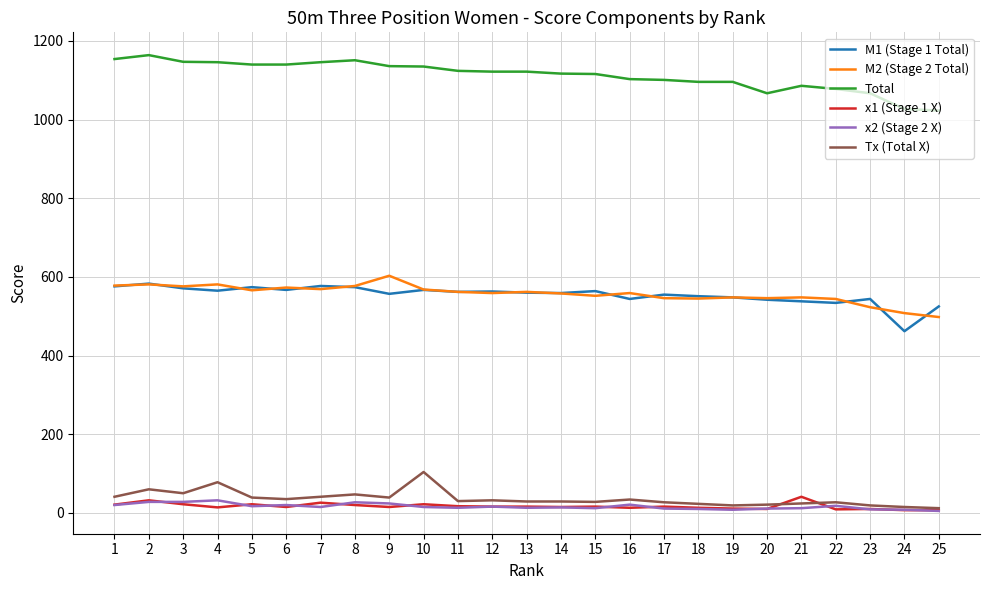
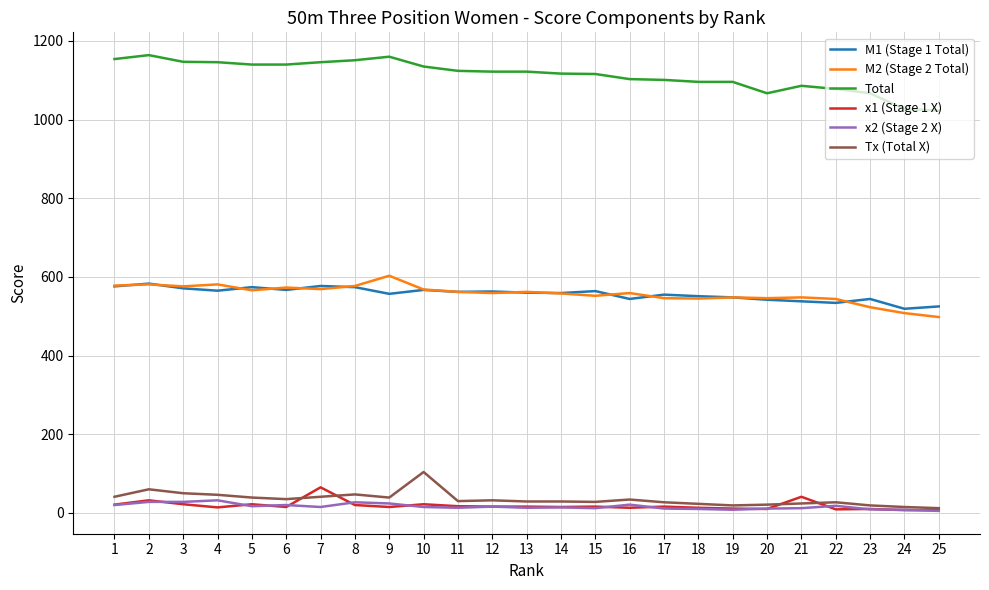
  {
    "M1 (Stage 1 Total)": {
      "4": 570,
      "5": 570,
      "7": 580,
      "9": 560,
      "15": 560,
      "16": 540,
      "17": 560,
      "21": 540,
      "22": 530,
      "23": 540,
-     "24": 460,
+     "24": 520,
      "25": 530
    },
    "M2 (Stage 2 Total)": {
      "4": 580,
      "5": 570,
      "7": 570,
      "9": 600,
      "15": 550,
      "16": 560,
      "17": 550,
      "21": 550,
      "22": 540,
      "23": 520,
      "24": 510,
      "25": 500
    },
    "Total": {
      "1": 1150,
      "2": 1160,
      "3": 1150,
      "4": 1150,
      "5": 1140,
      "6": 1140,
      "7": 1150,
      "8": 1150,
-     "9": 1140,
+     "9": 1160,
      "10": 1140,
      "11": 1120,
      "12": 1120,
      "13": 1120,
      "14": 1120,
      "15": 1120,
      "16": 1100,
      "17": 1100,
      "18": 1100,
      "19": 1100,
      "20": 1070,
      "21": 1090
    },
    "x1 (Stage 1 X)": {
      "4": 10,
-     "7": 30,
+     "7": 70,
      "8": 20,
      "9": 20,
      "10": 20,
      "16": 10,
      "21": 40,
      "22": 10
    },
    "x2 (Stage 2 X)": {
      "4": 30,
      "7": 20,
      "8": 30,
      "9": 20,
      "10": 20,
      "16": 20,
      "21": 10,
      "22": 20
    },
    "Tx (Total X)": {
      "1": 40,
      "2": 60,
      "3": 50,
-     "4": 80,
+     "4": 50,
      "5": 40,
      "6": 40,
      "7": 40,
      "8": 50,
      "9": 40,
      "10": 100,
      "11": 30,
      "12": 30,
      "13": 30,
      "14": 30,
      "15": 30,
      "16": 30,
      "17": 30,
      "18": 20,
      "19": 20,
      "20": 20,
      "21": 20,
      "22": 30,
      "23": 20,
      "24": 20
    }
  }
